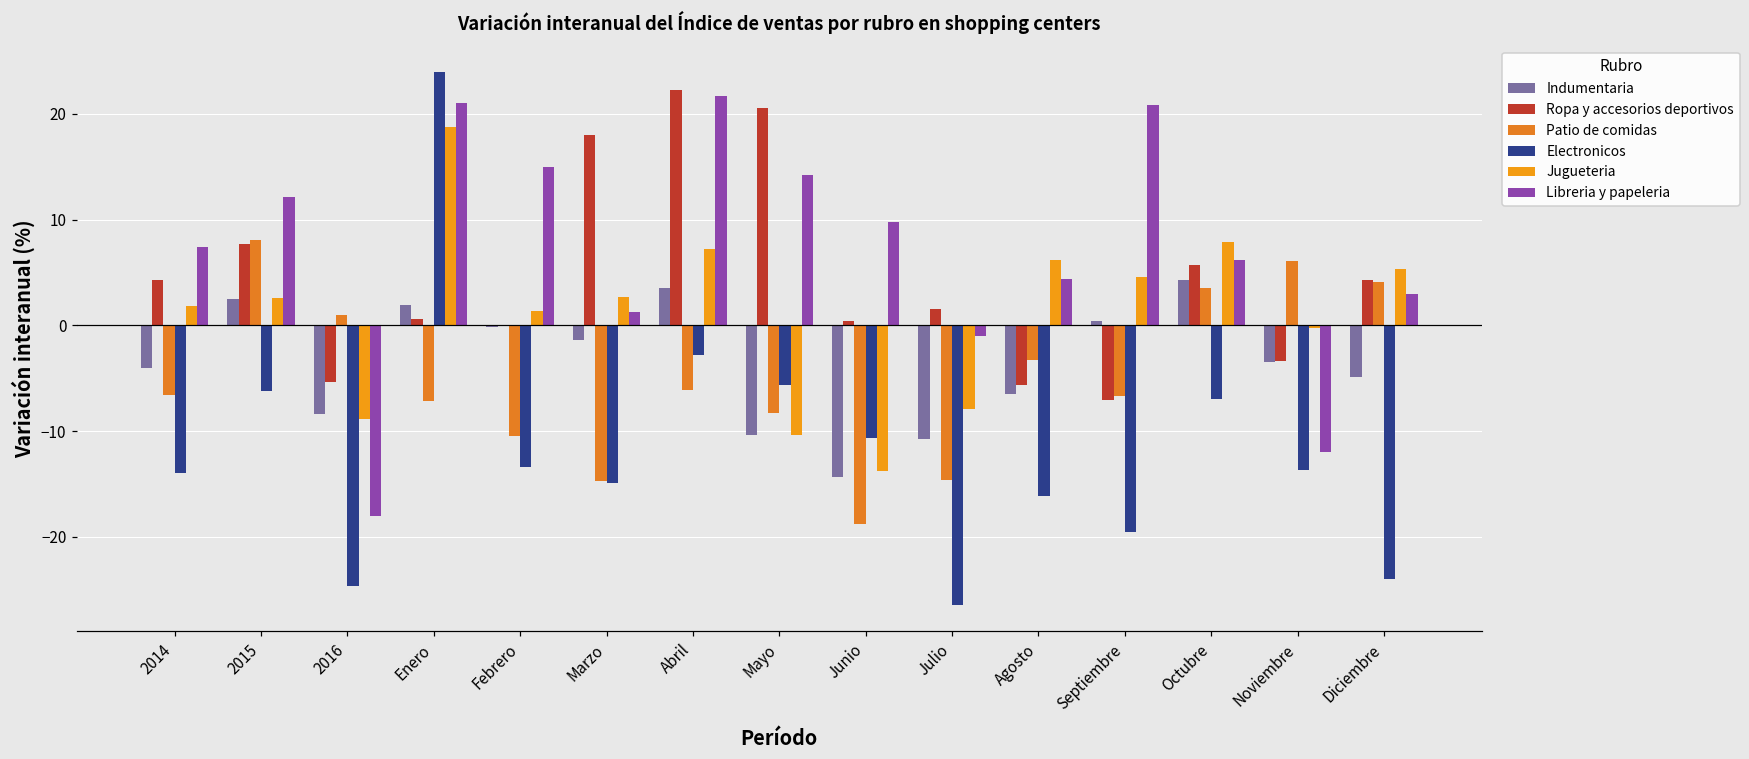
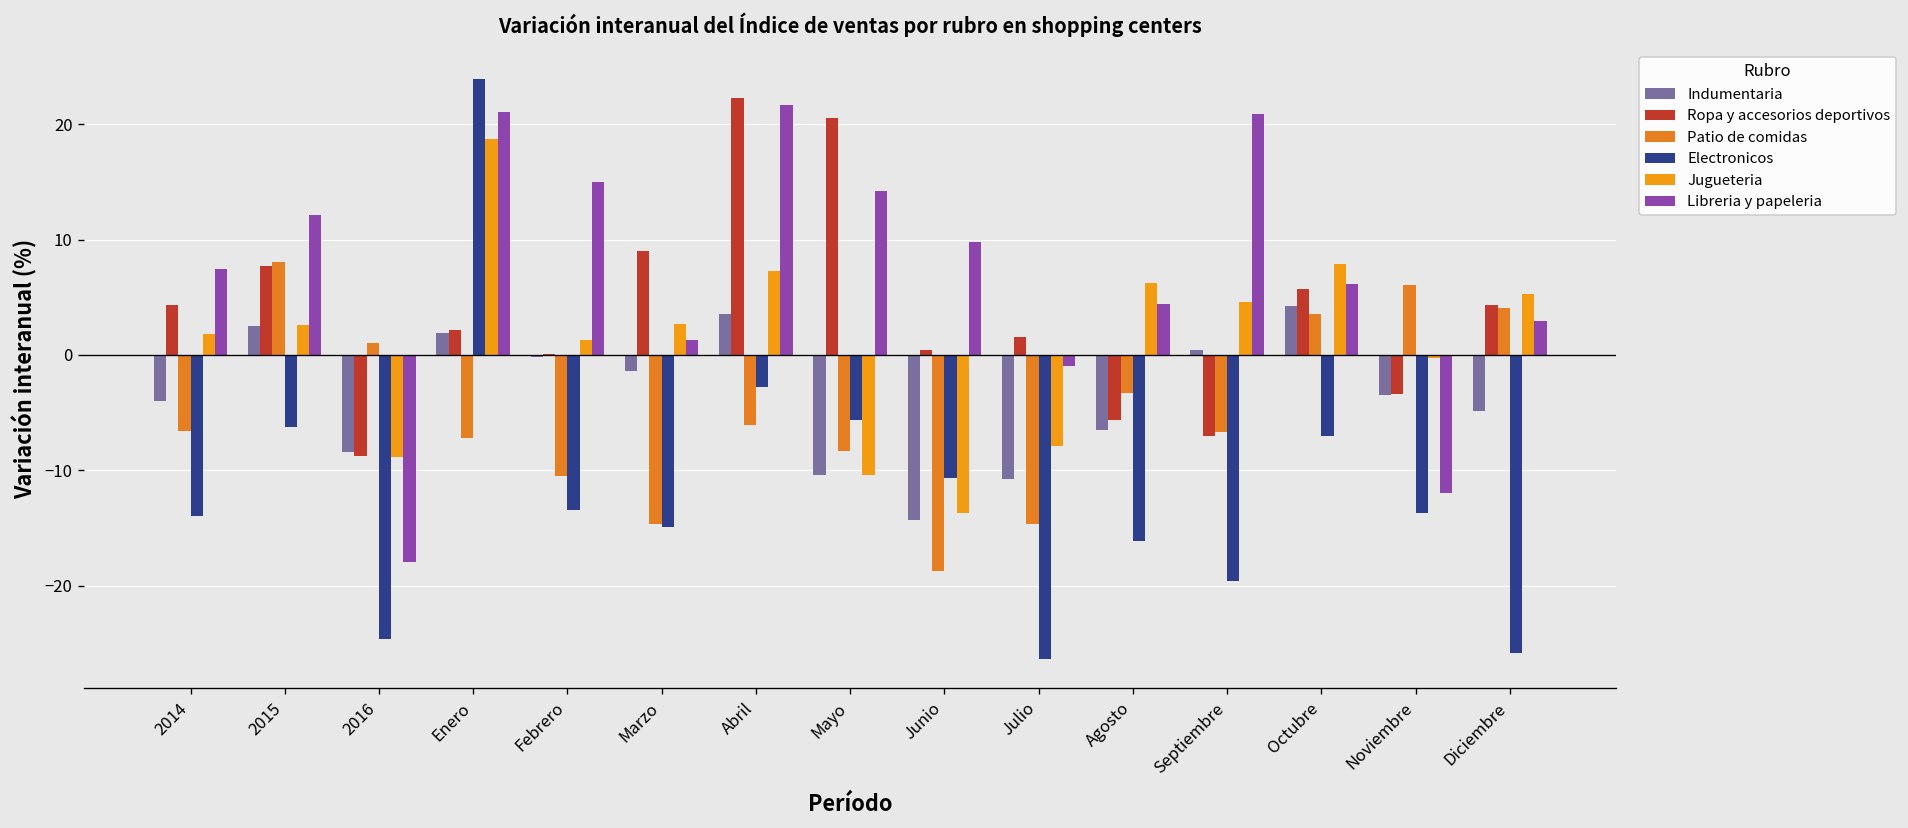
  {
    "Ropa y accesorios deportivos": {
      "2014": 4,
      "2015": 8,
-     "2016": -5,
-     "Enero": 1,
-     "Marzo": 18,
+     "2016": -9,
+     "Enero": 2,
+     "Marzo": 9,
      "Abril": 22,
      "Mayo": 21,
      "Junio": 0,
      "Julio": 2,
      "Agosto": -6,
      "Septiembre": -7,
      "Octubre": 6,
      "Noviembre": -3,
      "Diciembre": 4
    },
    "Electronicos": {
      "2014": -14,
      "2015": -6,
      "2016": -25,
      "Enero": 24,
      "Febrero": -13,
      "Marzo": -15,
      "Abril": -3,
      "Mayo": -6,
      "Junio": -11,
      "Julio": -26,
      "Agosto": -16,
      "Septiembre": -20,
      "Octubre": -7,
      "Noviembre": -14,
-     "Diciembre": -24
+     "Diciembre": -26
    }
  }
